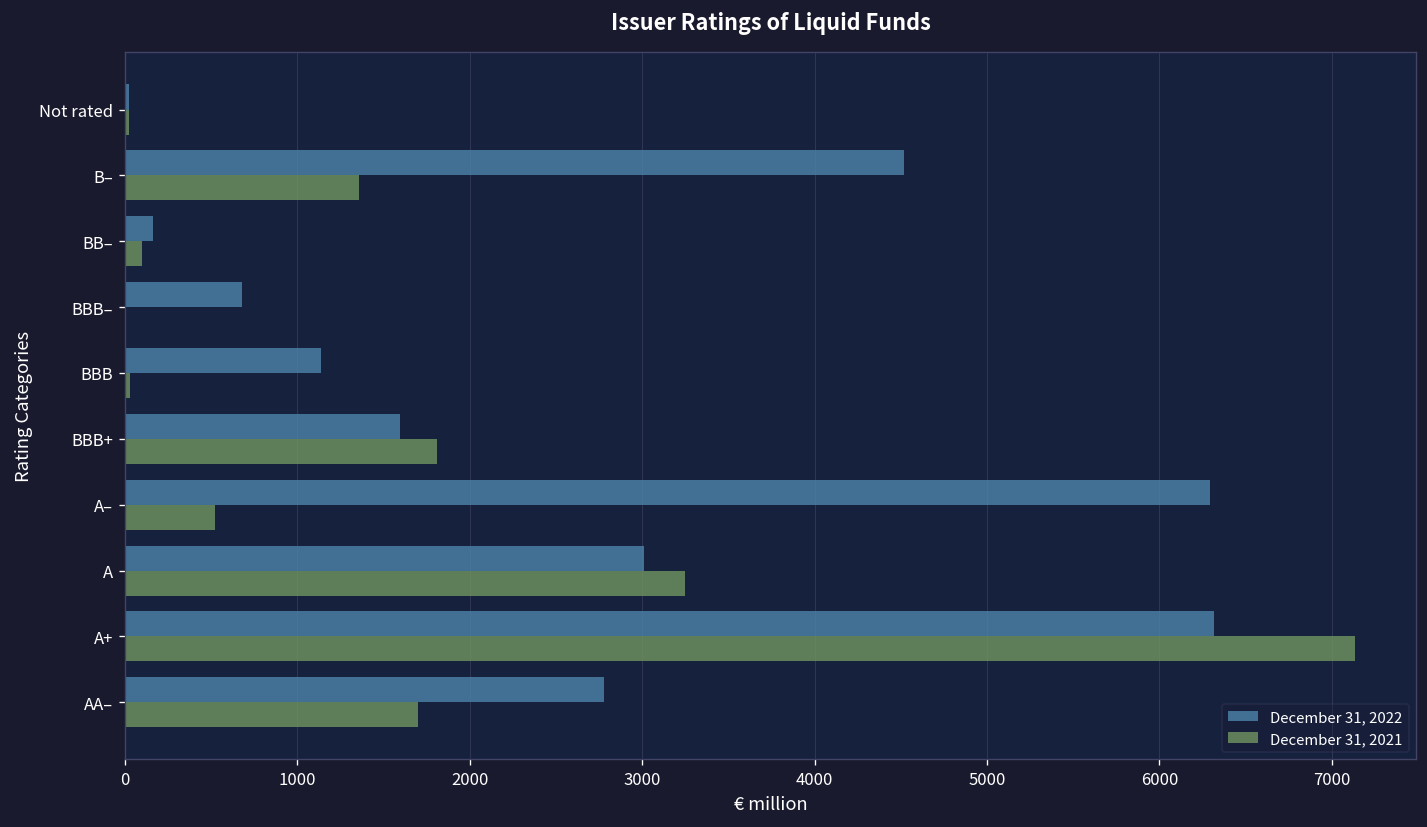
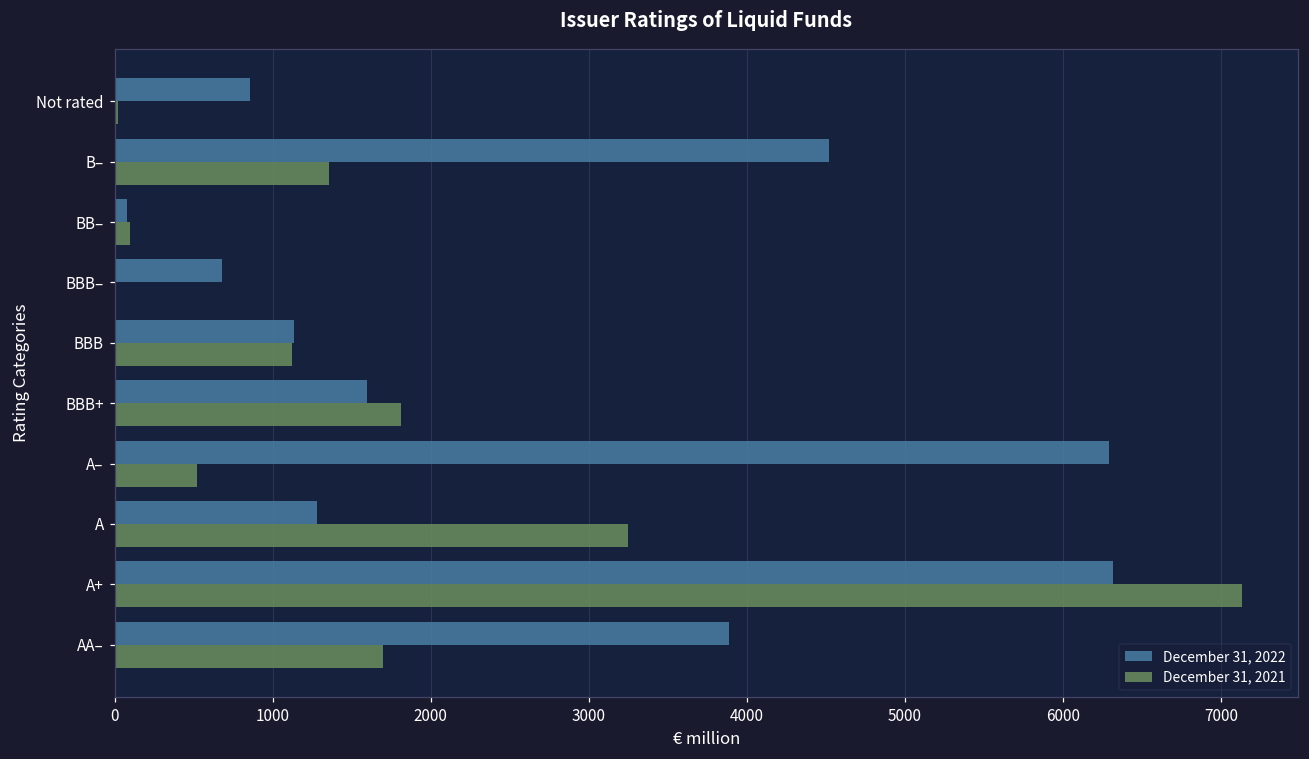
  {
    "December 31, 2022": {
-     "Not rated": 20,
+     "Not rated": 860,
      "B–": 4520,
-     "BB–": 160,
+     "BB–": 80,
      "BBB–": 680,
      "BBB": 1140,
      "BBB+": 1600,
      "A–": 6290,
-     "A": 3010,
+     "A": 1280,
      "A+": 6320,
-     "AA–": 2780
+     "AA–": 3890
    },
    "December 31, 2021": {
      "Not rated": 20,
      "B–": 1360,
      "BB–": 100,
-     "BBB": 30,
+     "BBB": 1120,
      "BBB+": 1810,
      "A–": 520,
      "A": 3250,
      "A+": 7130,
      "AA–": 1700
    }
  }
